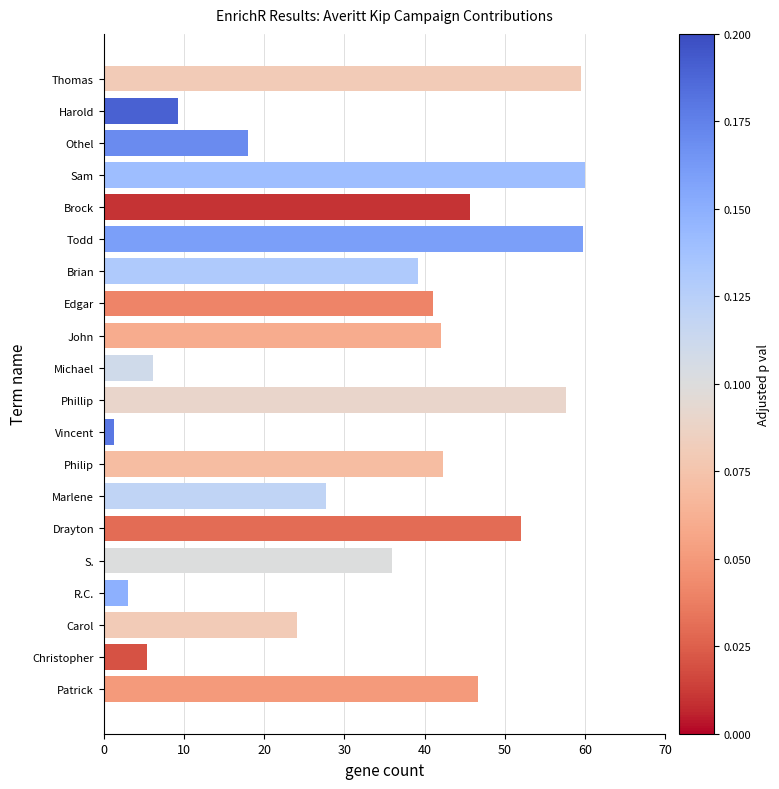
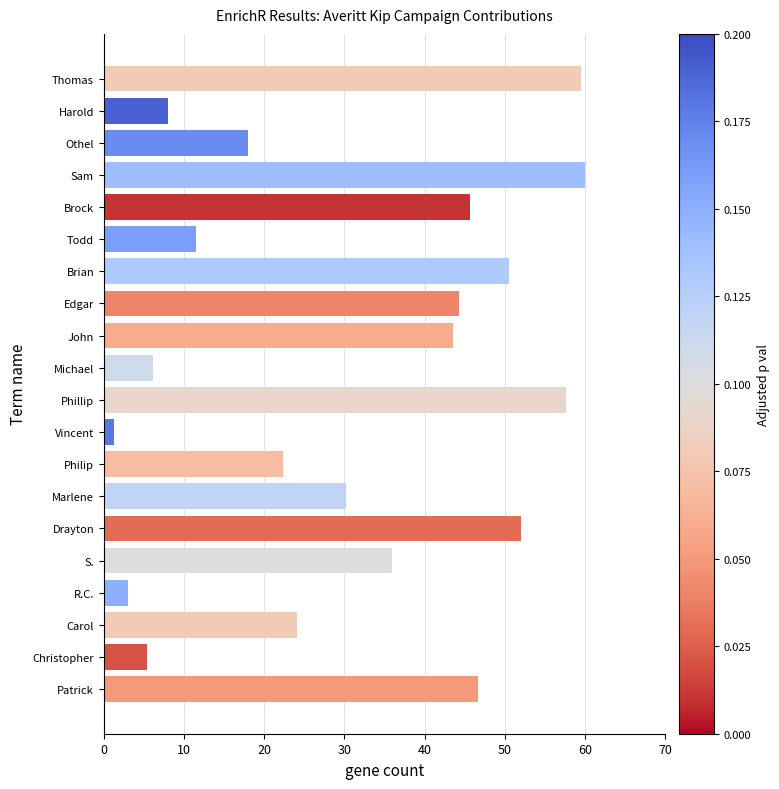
  {
    "Thomas": 59,
-   "Harold": 9,
+   "Harold": 8,
    "Othel": 18,
    "Sam": 60,
    "Brock": 46,
-   "Todd": 60,
-   "Brian": 39,
-   "Edgar": 41,
-   "John": 42,
+   "Todd": 12,
+   "Brian": 51,
+   "Edgar": 44,
+   "John": 44,
    "Michael": 6,
    "Phillip": 58,
    "Vincent": 1,
-   "Philip": 42,
-   "Marlene": 28,
+   "Philip": 22,
+   "Marlene": 30,
    "Drayton": 52,
    "S.": 36,
    "R.C.": 3,
    "Carol": 24,
    "Christopher": 5,
    "Patrick": 47
  }
